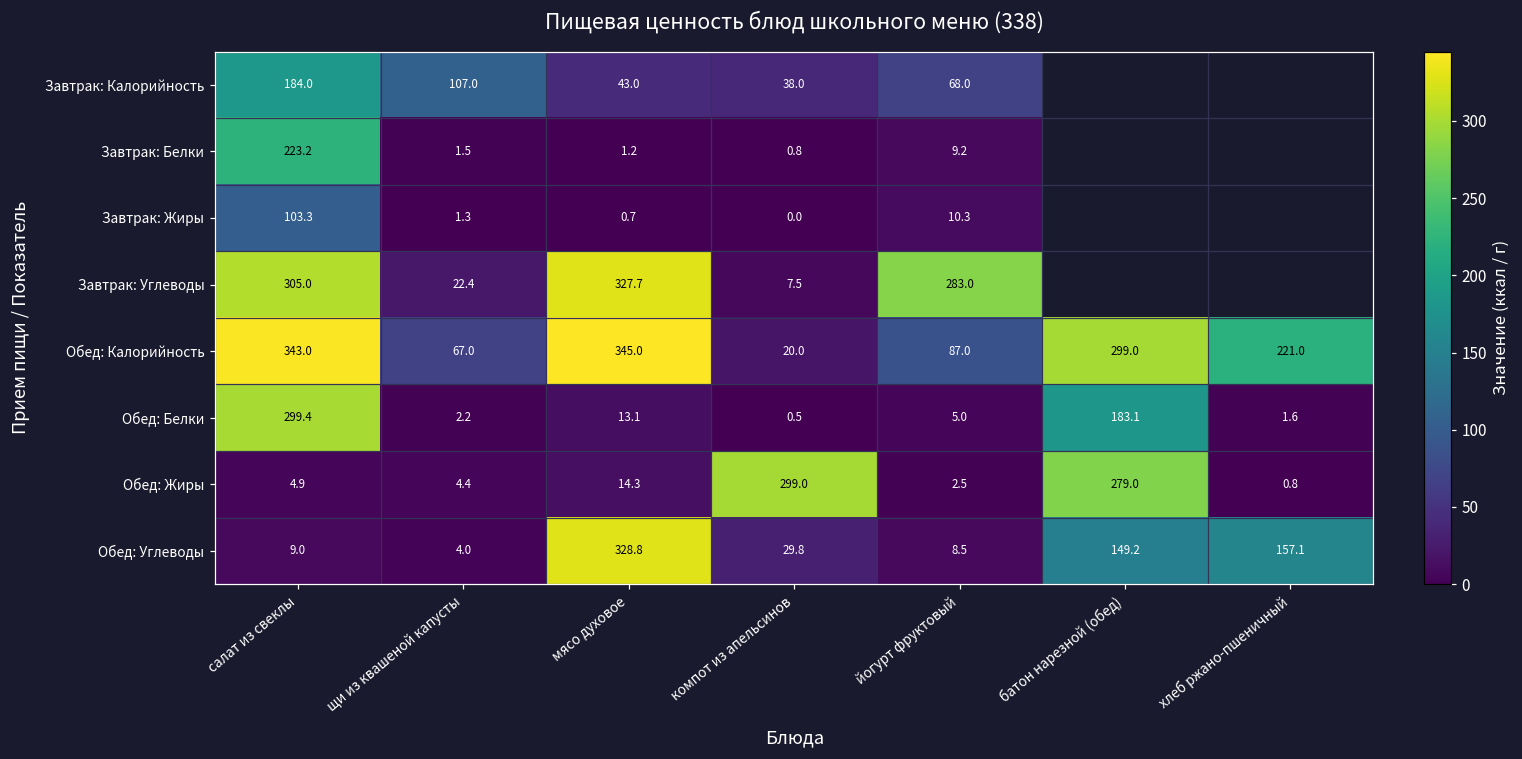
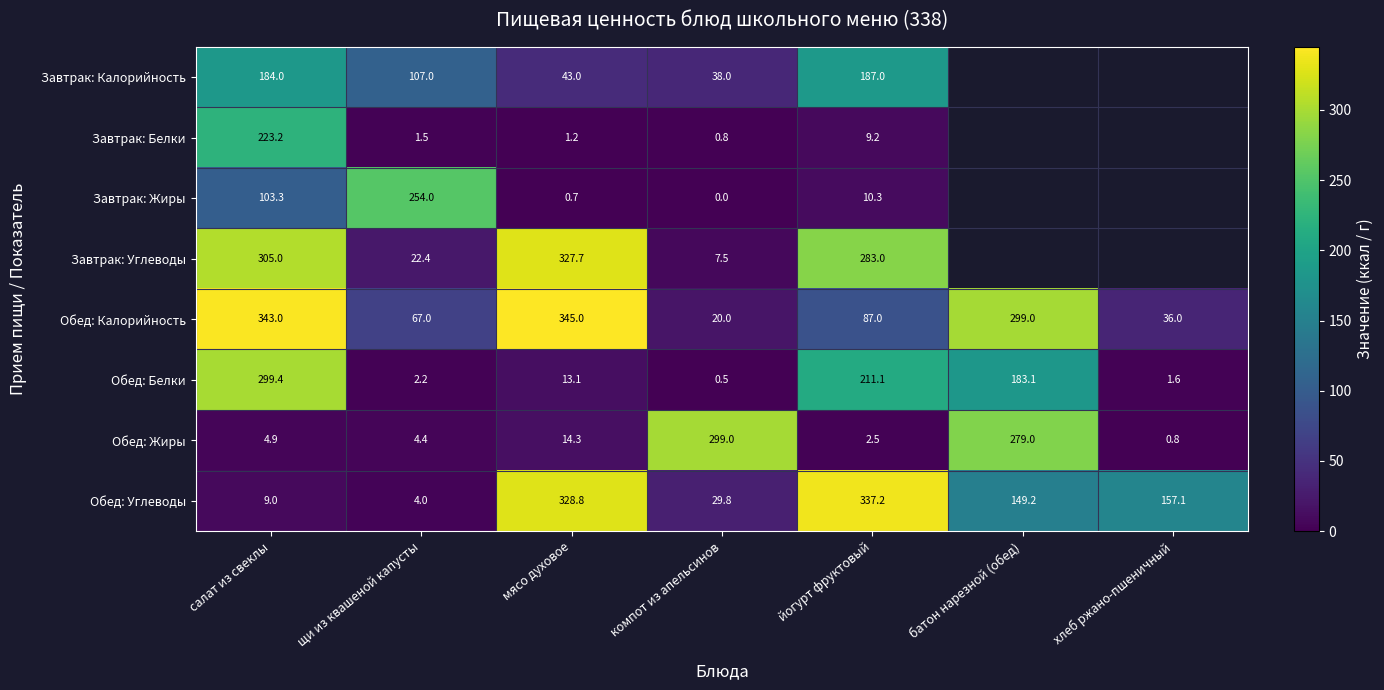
  {
    "Завтрак: Калорийность": {
      "салат из свеклы": 184.0,
      "щи из квашеной капусты": 107.0,
      "мясо духовое": 43.0,
      "компот из апельсинов": 38.0,
-     "йогурт фруктовый": 68.0
+     "йогурт фруктовый": 187.0
    },
    "Завтрак: Белки": {
      "салат из свеклы": 223.2,
      "щи из квашеной капусты": 1.5,
      "мясо духовое": 1.2,
      "компот из апельсинов": 0.8,
      "йогурт фруктовый": 9.2
    },
    "Завтрак: Жиры": {
      "салат из свеклы": 103.3,
-     "щи из квашеной капусты": 1.3,
+     "щи из квашеной капусты": 254.0,
      "мясо духовое": 0.7,
      "компот из апельсинов": 0.0,
      "йогурт фруктовый": 10.3
    },
    "Завтрак: Углеводы": {
      "салат из свеклы": 305.0,
      "щи из квашеной капусты": 22.4,
      "мясо духовое": 327.7,
      "компот из апельсинов": 7.5,
      "йогурт фруктовый": 283.0
    },
    "Обед: Калорийность": {
      "салат из свеклы": 343.0,
      "щи из квашеной капусты": 67.0,
      "мясо духовое": 345.0,
      "компот из апельсинов": 20.0,
      "йогурт фруктовый": 87.0,
      "батон нарезной (обед)": 299.0,
-     "хлеб ржано-пшеничный": 221.0
+     "хлеб ржано-пшеничный": 36.0
    },
    "Обед: Белки": {
      "салат из свеклы": 299.4,
      "щи из квашеной капусты": 2.2,
      "мясо духовое": 13.1,
      "компот из апельсинов": 0.5,
-     "йогурт фруктовый": 5.0,
+     "йогурт фруктовый": 211.1,
      "батон нарезной (обед)": 183.1,
      "хлеб ржано-пшеничный": 1.6
    },
    "Обед: Жиры": {
      "салат из свеклы": 4.9,
      "щи из квашеной капусты": 4.4,
      "мясо духовое": 14.3,
      "компот из апельсинов": 299.0,
      "йогурт фруктовый": 2.5,
      "батон нарезной (обед)": 279.0,
      "хлеб ржано-пшеничный": 0.8
    },
    "Обед: Углеводы": {
      "салат из свеклы": 9.0,
      "щи из квашеной капусты": 4.0,
      "мясо духовое": 328.8,
      "компот из апельсинов": 29.8,
-     "йогурт фруктовый": 8.5,
+     "йогурт фруктовый": 337.2,
      "батон нарезной (обед)": 149.2,
      "хлеб ржано-пшеничный": 157.1
    }
  }
